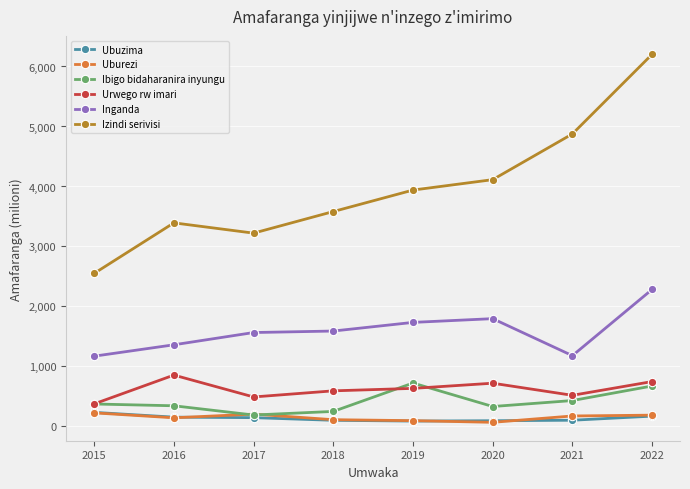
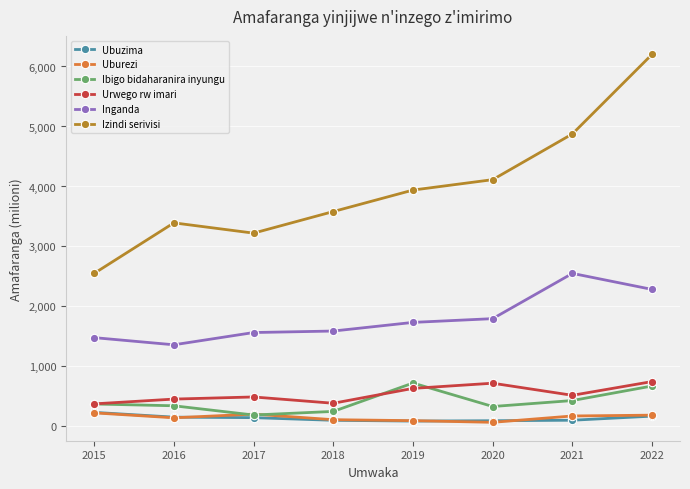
  {
    "Ubuzima": {
      "2017": "100",
      "2021": "100"
    },
    "Ibigo bidaharanira inyungu": {
      "2016": "300",
      "2018": "300",
      "2019": "700",
      "2020": "300",
      "2021": "400",
      "2022": "700"
    },
    "Urwego rw imari": {
-     "2016": "900",
+     "2016": "500",
      "2017": "500",
-     "2018": "600",
+     "2018": "400",
      "2019": "600",
      "2020": "700",
      "2021": "500",
      "2022": "700"
    },
    "Inganda": {
-     "2015": "1,200",
+     "2015": "1,500",
      "2016": "1,400",
      "2017": "1,600",
      "2018": "1,600",
      "2019": "1,700",
      "2020": "1,800",
-     "2021": "1,200",
+     "2021": "2,600",
      "2022": "2,300"
    }
  }
